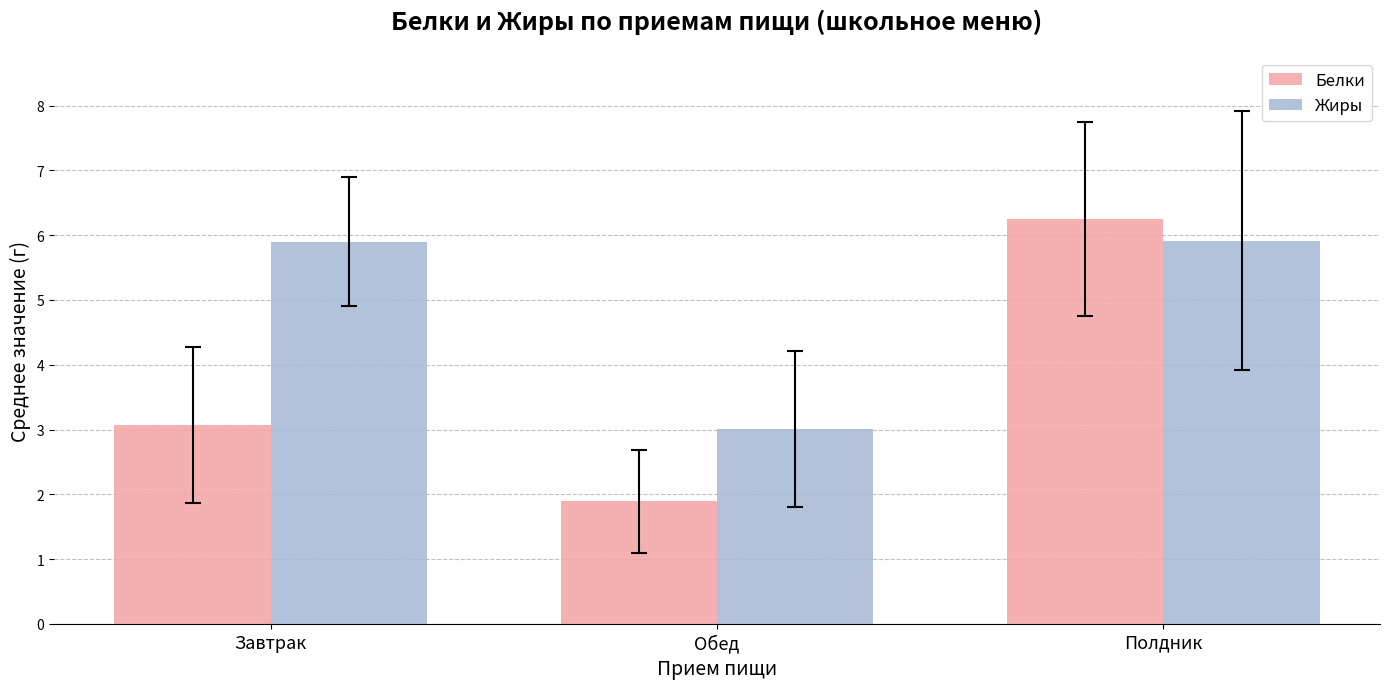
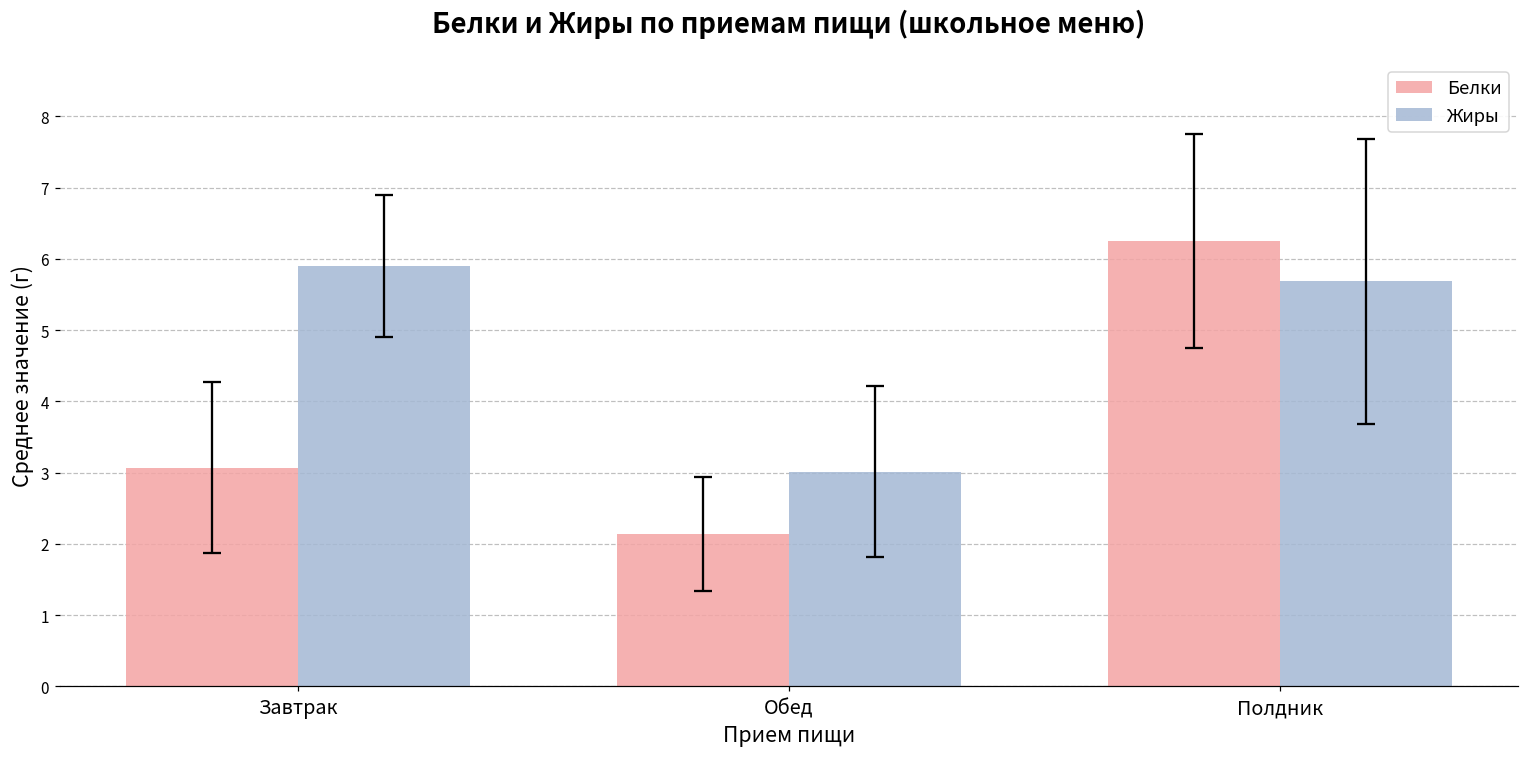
  {
    "Белки": {
      "Завтрак": 3.1,
-     "Обед": 1.9,
+     "Обед": 2.1,
      "Полдник": 6.3
    },
    "Жиры": {
      "Завтрак": 5.9,
      "Обед": 3.0,
-     "Полдник": 5.9
+     "Полдник": 5.7
    }
  }
